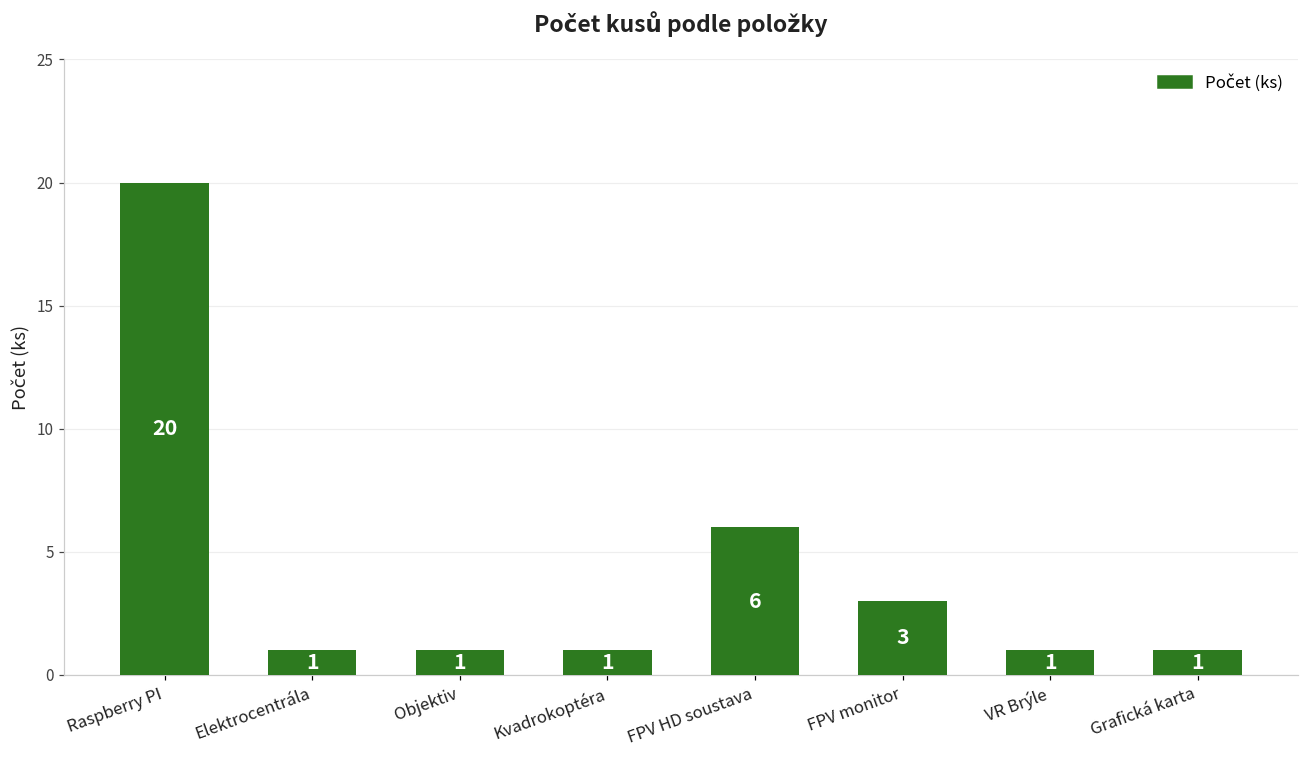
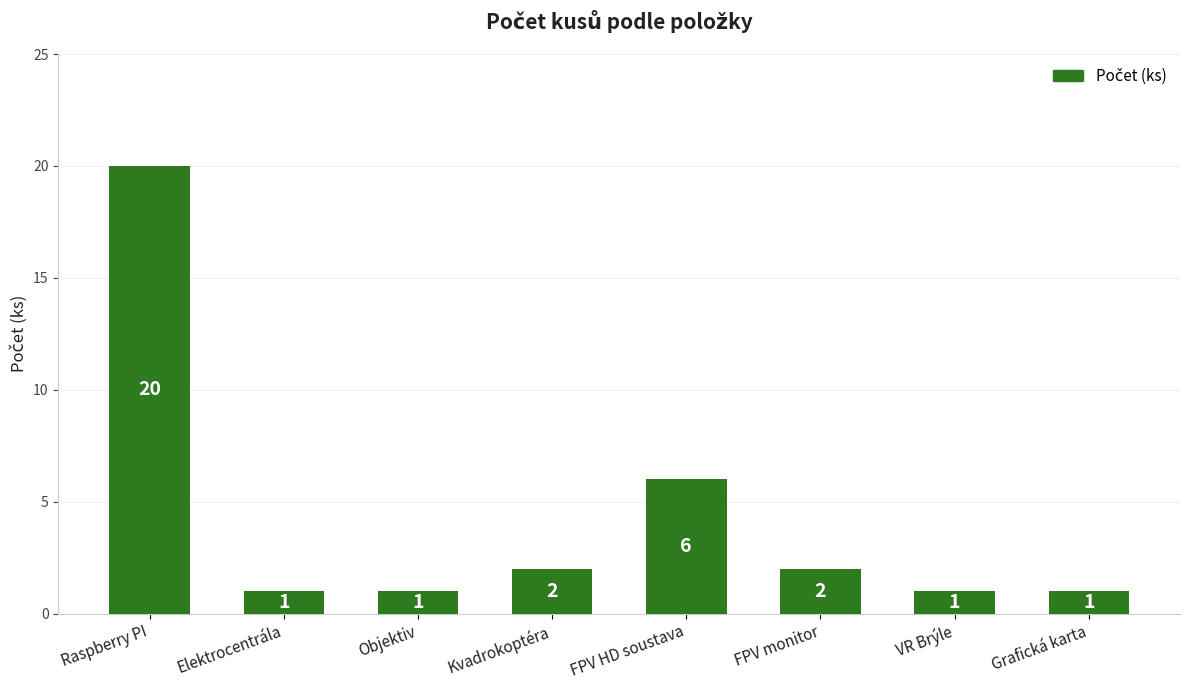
  {
    "Raspberry PI": 20,
    "Elektrocentrála": 1,
    "Objektiv": 1,
-   "Kvadrokoptéra": 1,
+   "Kvadrokoptéra": 2,
    "FPV HD soustava": 6,
-   "FPV monitor": 3,
+   "FPV monitor": 2,
    "VR Brýle": 1,
    "Grafická karta": 1
  }
